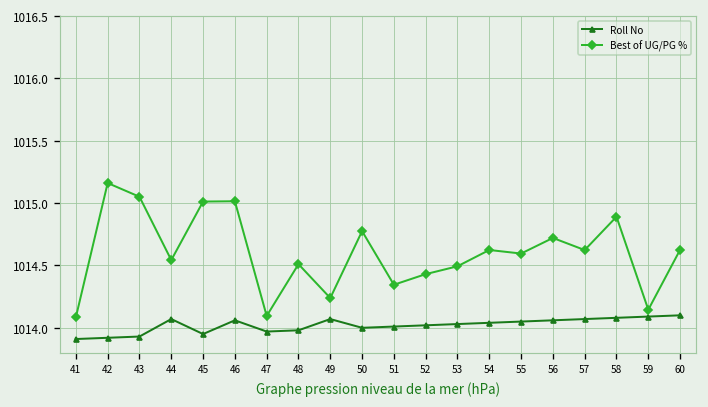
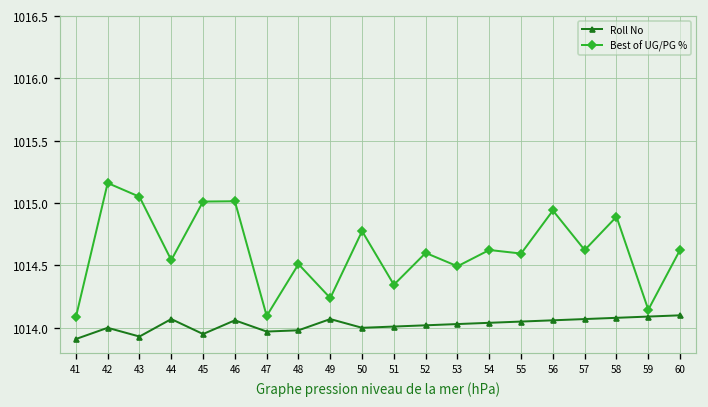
  {
    "Roll No": {
      "41": 1013.91,
-     "42": 1013.92,
+     "42": 1014.00,
      "43": 1013.93,
      "44": 1014.07,
      "45": 1013.95,
      "46": 1014.06,
      "47": 1013.97,
      "48": 1013.98,
      "49": 1014.07,
      "50": 1014.00,
      "51": 1014.01,
      "52": 1014.02,
      "53": 1014.03,
      "54": 1014.04,
      "55": 1014.05,
      "56": 1014.06,
      "57": 1014.07,
      "58": 1014.08,
      "59": 1014.09,
      "60": 1014.10
    },
    "Best of UG/PG %": {
      "41": 1014.08,
      "42": 1015.16,
      "43": 1015.05,
      "44": 1014.54,
      "45": 1015.01,
      "46": 1015.01,
      "47": 1014.10,
      "48": 1014.51,
      "49": 1014.24,
      "50": 1014.77,
      "51": 1014.35,
-     "52": 1014.43,
+     "52": 1014.60,
      "53": 1014.49,
      "54": 1014.62,
      "55": 1014.60,
-     "56": 1014.72,
+     "56": 1014.94,
      "57": 1014.62,
      "58": 1014.89,
      "59": 1014.15,
      "60": 1014.63
    }
  }
